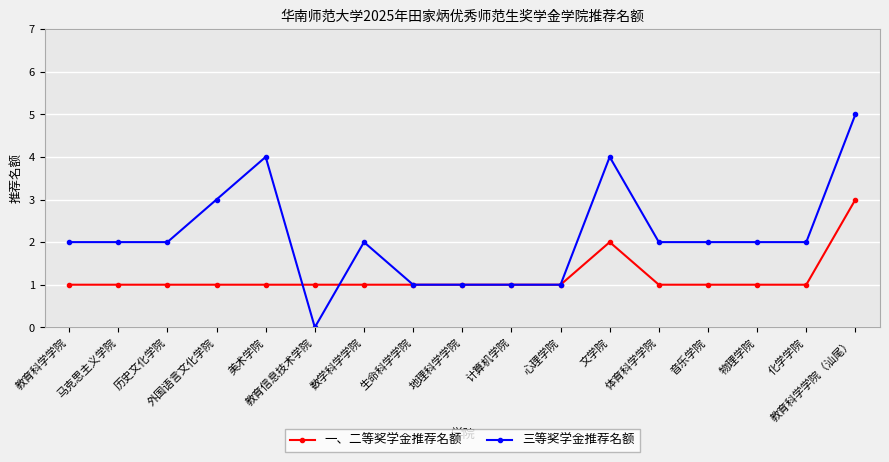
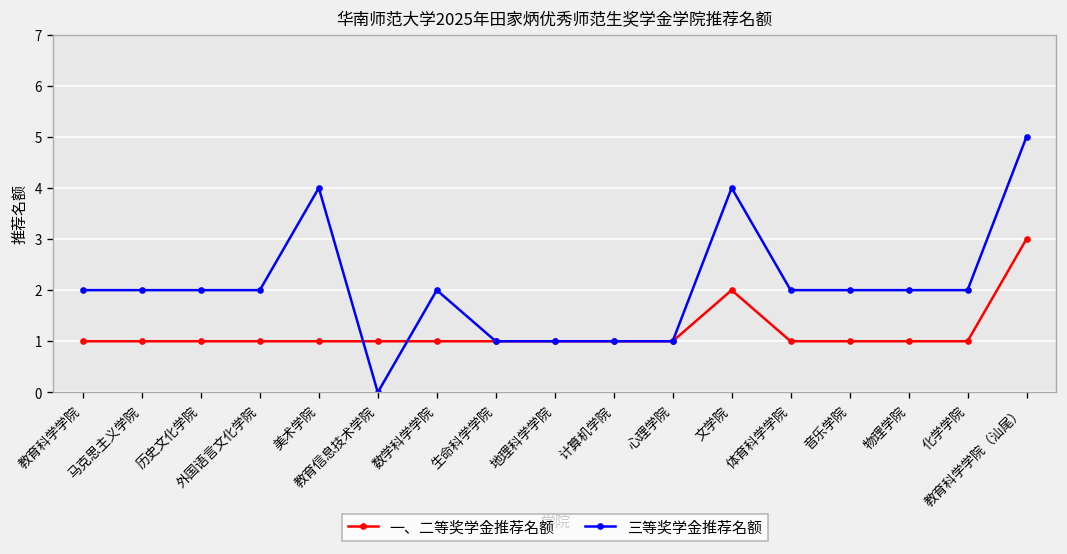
  {
    "一、二等奖学金推荐名额": {
      "教育科学学院": 1,
      "马克思主义学院": 1,
      "历史文化学院": 1,
      "外国语言文化学院": 1,
      "美术学院": 1,
      "教育信息技术学院": 1,
      "数学科学学院": 1,
      "文学院": 2,
      "体育科学学院": 1,
      "音乐学院": 1,
      "物理学院": 1,
      "化学学院": 1,
      "教育科学学院（汕尾）": 3
    },
    "三等奖学金推荐名额": {
      "教育科学学院": 2,
      "马克思主义学院": 2,
      "历史文化学院": 2,
-     "外国语言文化学院": 3,
+     "外国语言文化学院": 2,
      "美术学院": 4,
      "教育信息技术学院": 0,
      "数学科学学院": 2,
      "文学院": 4,
      "体育科学学院": 2,
      "音乐学院": 2,
      "物理学院": 2,
      "化学学院": 2,
      "教育科学学院（汕尾）": 5
    }
  }
